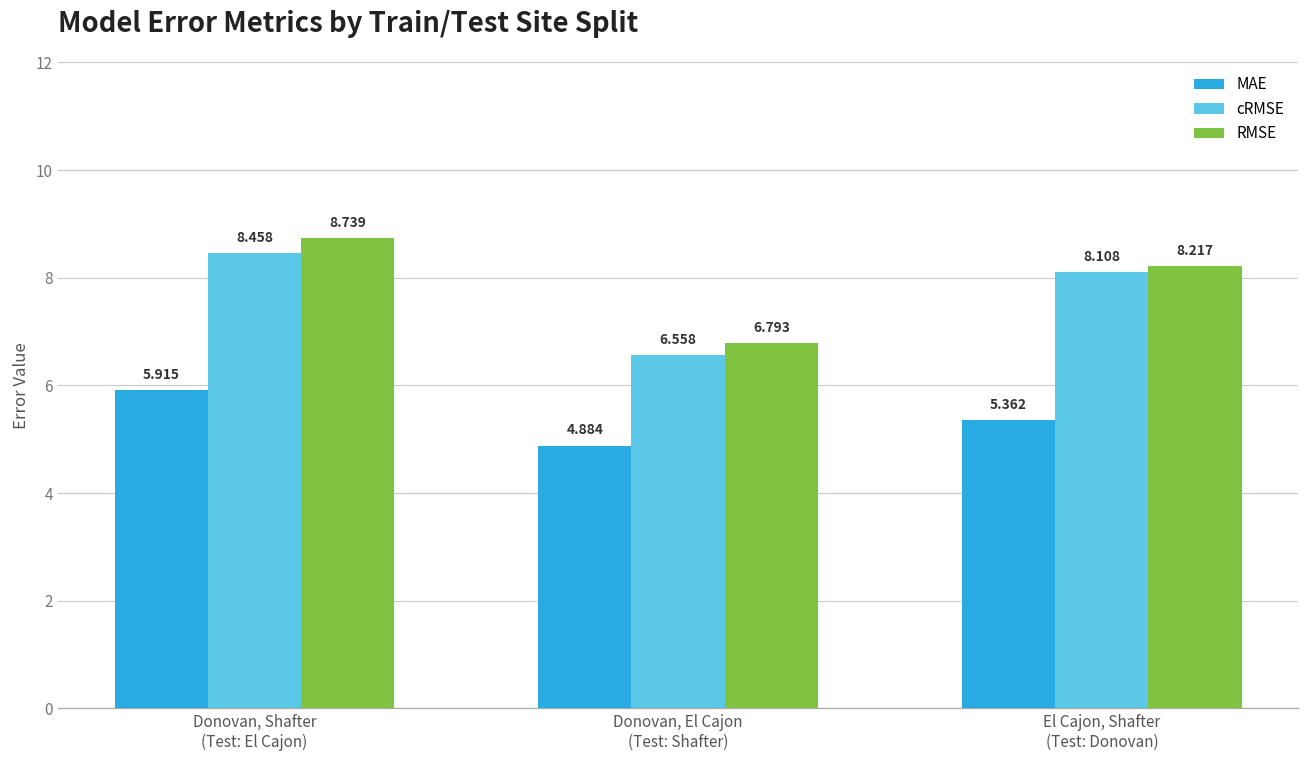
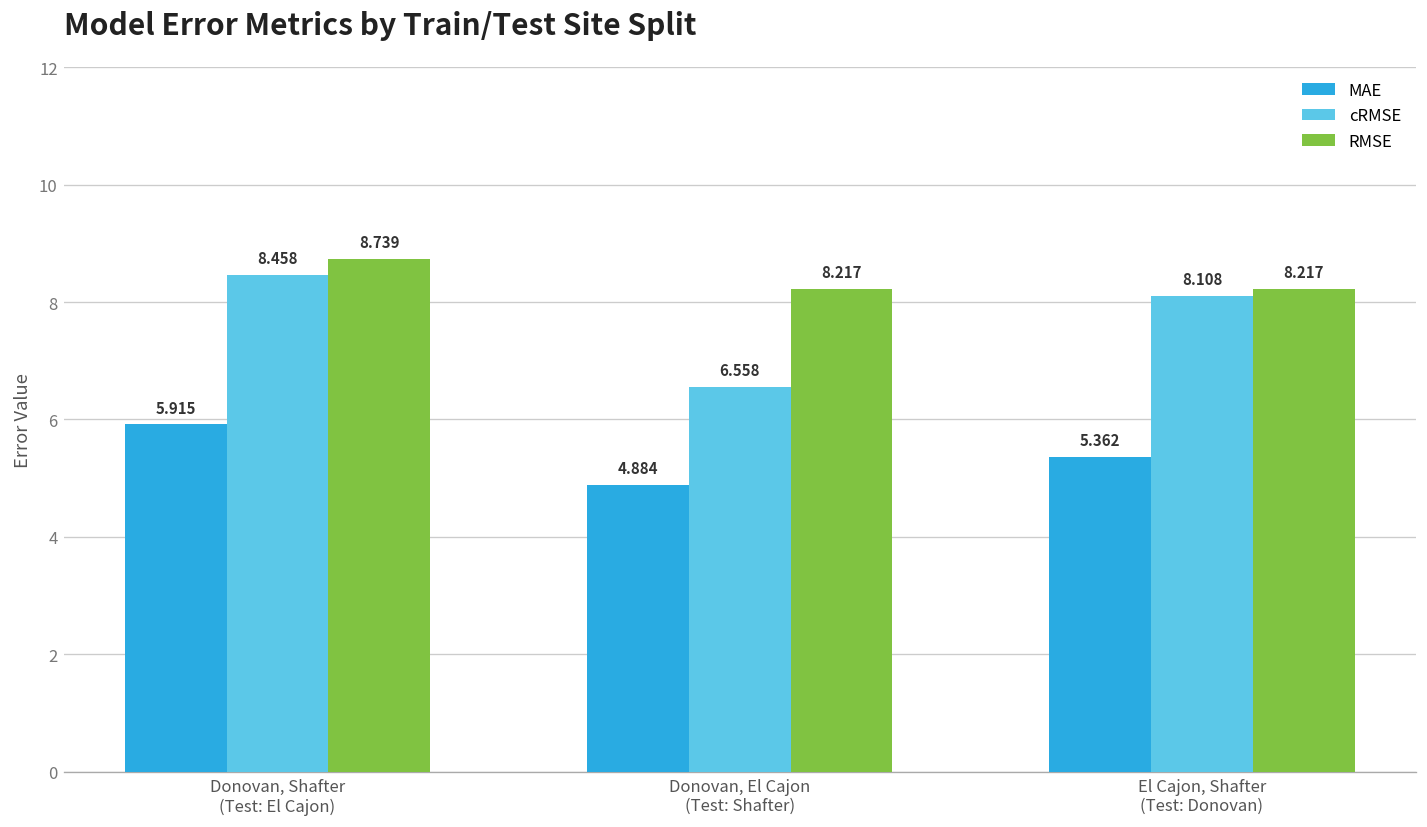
  {
    "RMSE": {
      "Donovan, Shafter (Test: El Cajon)": 8.739,
-     "Donovan, El Cajon (Test: Shafter)": 6.793,
+     "Donovan, El Cajon (Test: Shafter)": 8.217,
      "El Cajon, Shafter (Test: Donovan)": 8.217
    }
  }
